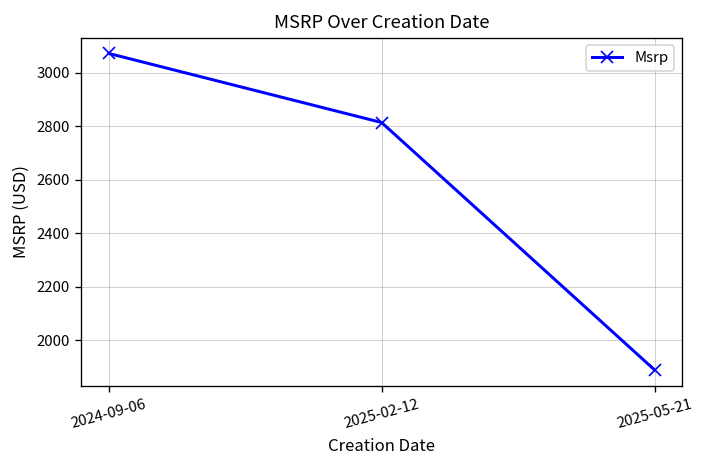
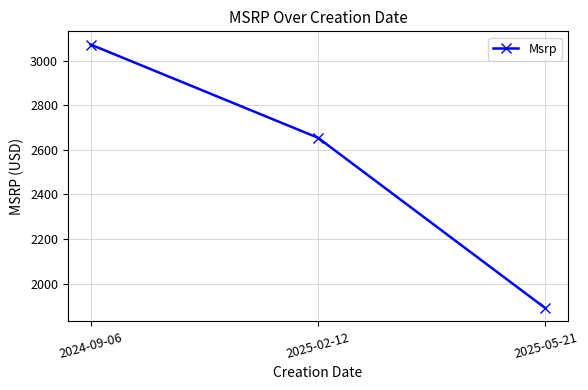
  {
    "2024-09-06": 3070,
-   "2025-02-12": 2810,
+   "2025-02-12": 2650,
    "2025-05-21": 1890
  }
